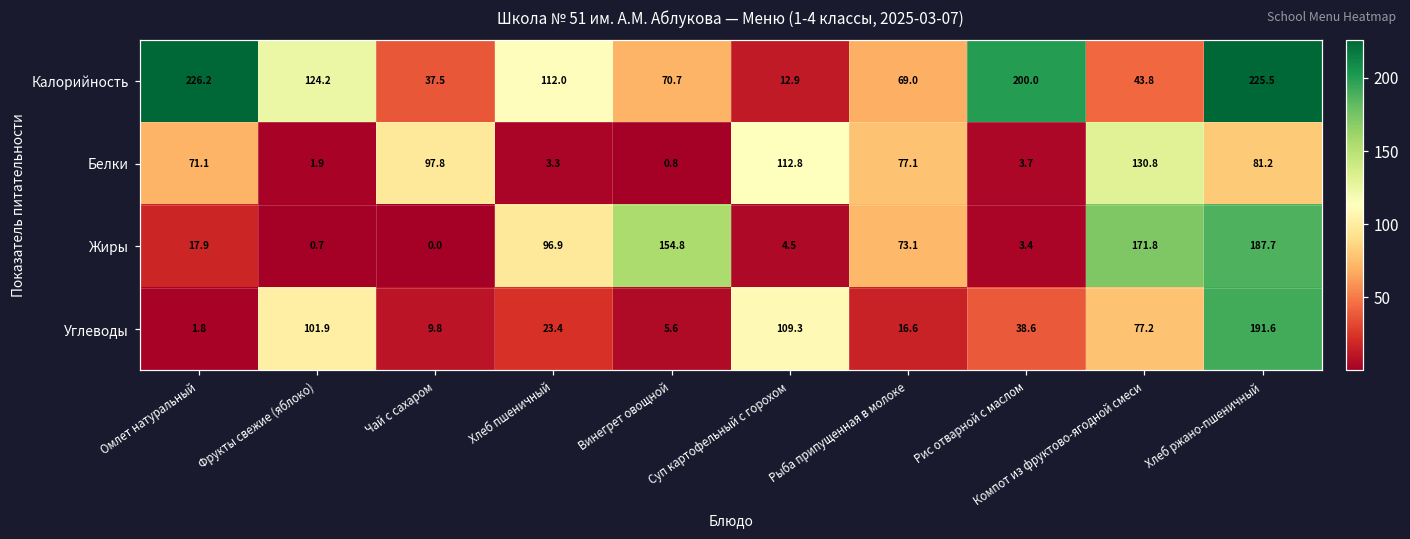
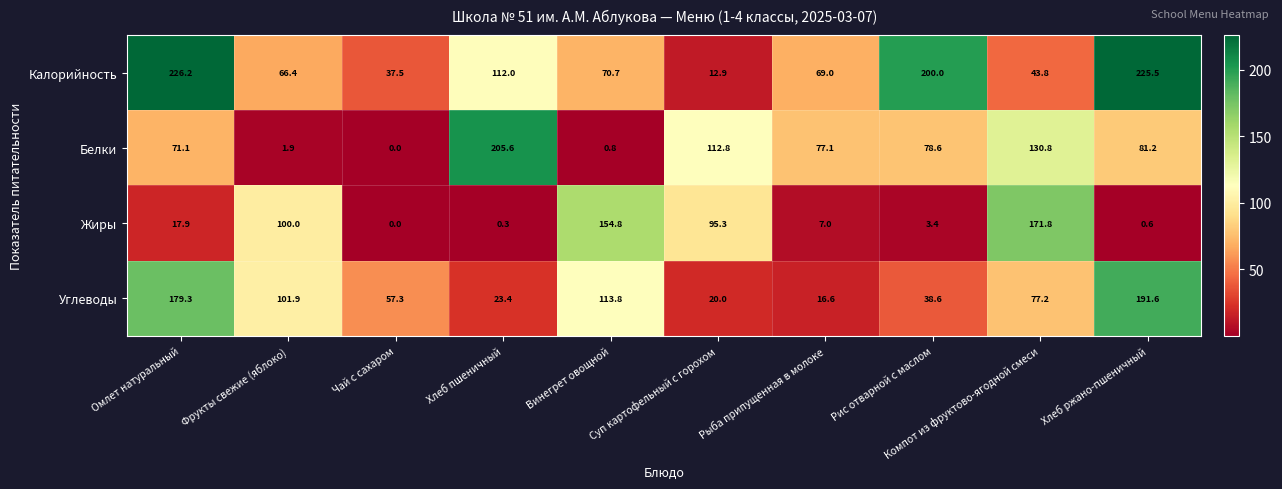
  {
    "Калорийность": {
      "Омлет натуральный": 226.2,
-     "Фрукты свежие (яблоко)": 124.2,
+     "Фрукты свежие (яблоко)": 66.4,
      "Чай с сахаром": 37.5,
      "Хлеб пшеничный": 112.0,
      "Винегрет овощной": 70.7,
      "Суп картофельный с горохом": 12.9,
      "Рыба припущенная в молоке": 69.0,
      "Рис отварной с маслом": 200.0,
      "Компот из фруктово-ягодной смеси": 43.8,
      "Хлеб ржано-пшеничный": 225.5
    },
    "Белки": {
      "Омлет натуральный": 71.1,
      "Фрукты свежие (яблоко)": 1.9,
-     "Чай с сахаром": 97.8,
-     "Хлеб пшеничный": 3.3,
+     "Чай с сахаром": 0.0,
+     "Хлеб пшеничный": 205.6,
      "Винегрет овощной": 0.8,
      "Суп картофельный с горохом": 112.8,
      "Рыба припущенная в молоке": 77.1,
-     "Рис отварной с маслом": 3.7,
+     "Рис отварной с маслом": 78.6,
      "Компот из фруктово-ягодной смеси": 130.8,
      "Хлеб ржано-пшеничный": 81.2
    },
    "Жиры": {
      "Омлет натуральный": 17.9,
-     "Фрукты свежие (яблоко)": 0.7,
+     "Фрукты свежие (яблоко)": 100.0,
      "Чай с сахаром": 0.0,
-     "Хлеб пшеничный": 96.9,
+     "Хлеб пшеничный": 0.3,
      "Винегрет овощной": 154.8,
-     "Суп картофельный с горохом": 4.5,
-     "Рыба припущенная в молоке": 73.1,
+     "Суп картофельный с горохом": 95.3,
+     "Рыба припущенная в молоке": 7.0,
      "Рис отварной с маслом": 3.4,
      "Компот из фруктово-ягодной смеси": 171.8,
-     "Хлеб ржано-пшеничный": 187.7
+     "Хлеб ржано-пшеничный": 0.6
    },
    "Углеводы": {
-     "Омлет натуральный": 1.8,
+     "Омлет натуральный": 179.3,
      "Фрукты свежие (яблоко)": 101.9,
-     "Чай с сахаром": 9.8,
+     "Чай с сахаром": 57.3,
      "Хлеб пшеничный": 23.4,
-     "Винегрет овощной": 5.6,
-     "Суп картофельный с горохом": 109.3,
+     "Винегрет овощной": 113.8,
+     "Суп картофельный с горохом": 20.0,
      "Рыба припущенная в молоке": 16.6,
      "Рис отварной с маслом": 38.6,
      "Компот из фруктово-ягодной смеси": 77.2,
      "Хлеб ржано-пшеничный": 191.6
    }
  }
